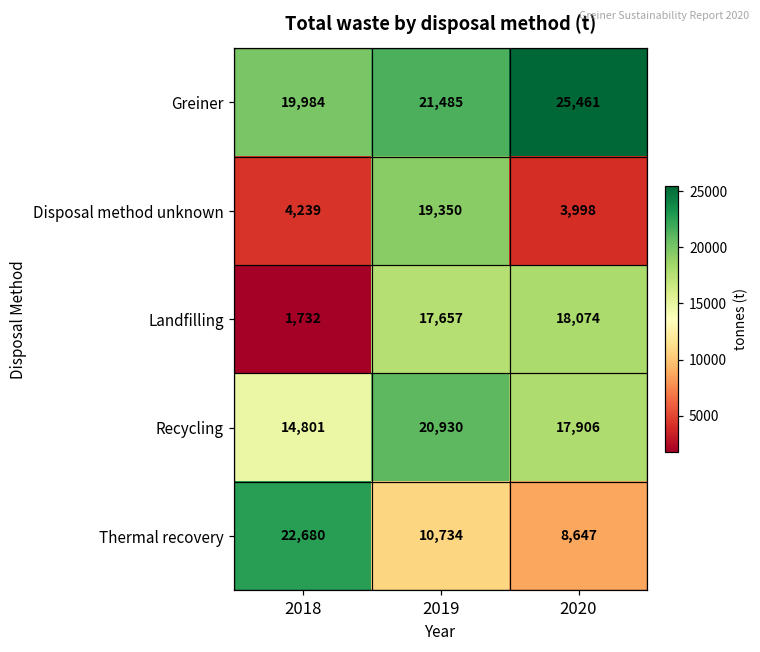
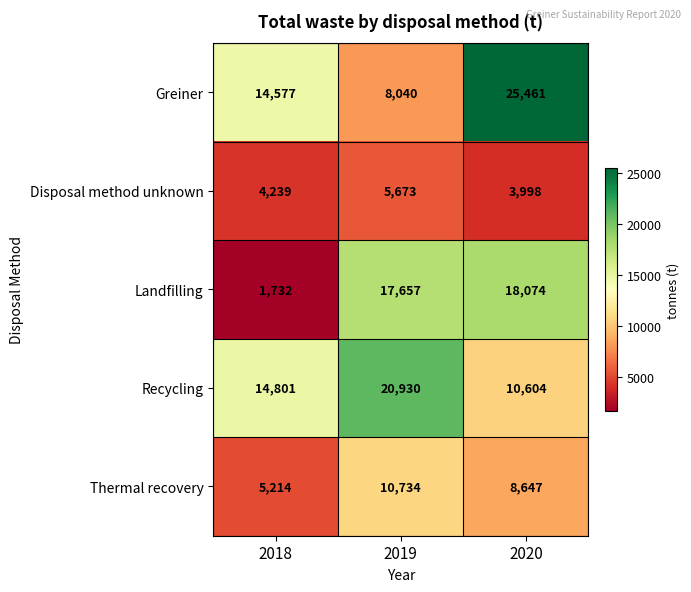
  {
    "Greiner": {
-     "2018": "19,984",
-     "2019": "21,485",
+     "2018": "14,577",
+     "2019": "8,040",
      "2020": "25,461"
    },
    "Disposal method unknown": {
      "2018": "4,239",
-     "2019": "19,350",
+     "2019": "5,673",
      "2020": "3,998"
    },
    "Landfilling": {
      "2018": "1,732",
      "2019": "17,657",
      "2020": "18,074"
    },
    "Recycling": {
      "2018": "14,801",
      "2019": "20,930",
-     "2020": "17,906"
+     "2020": "10,604"
    },
    "Thermal recovery": {
-     "2018": "22,680",
+     "2018": "5,214",
      "2019": "10,734",
      "2020": "8,647"
    }
  }
